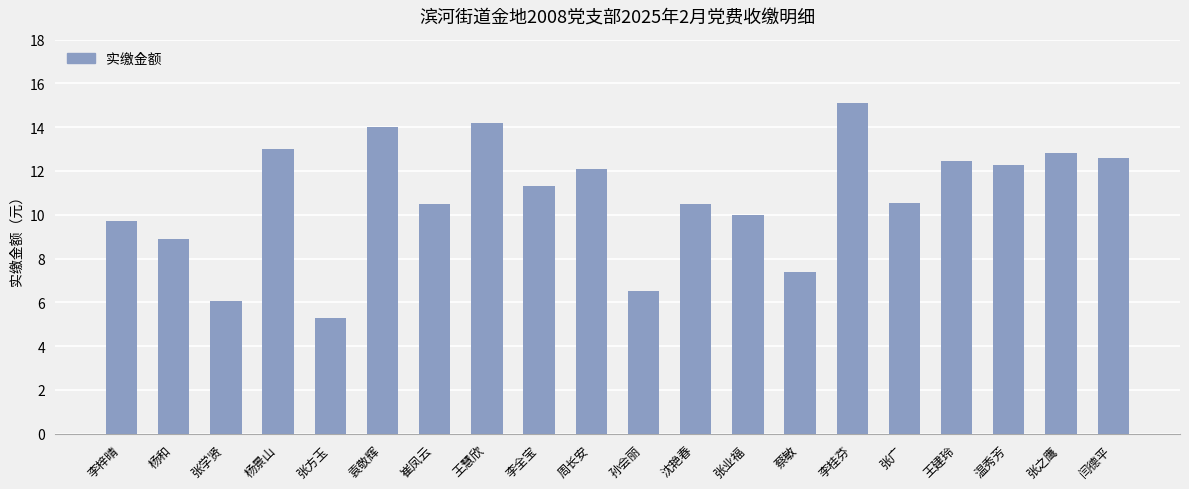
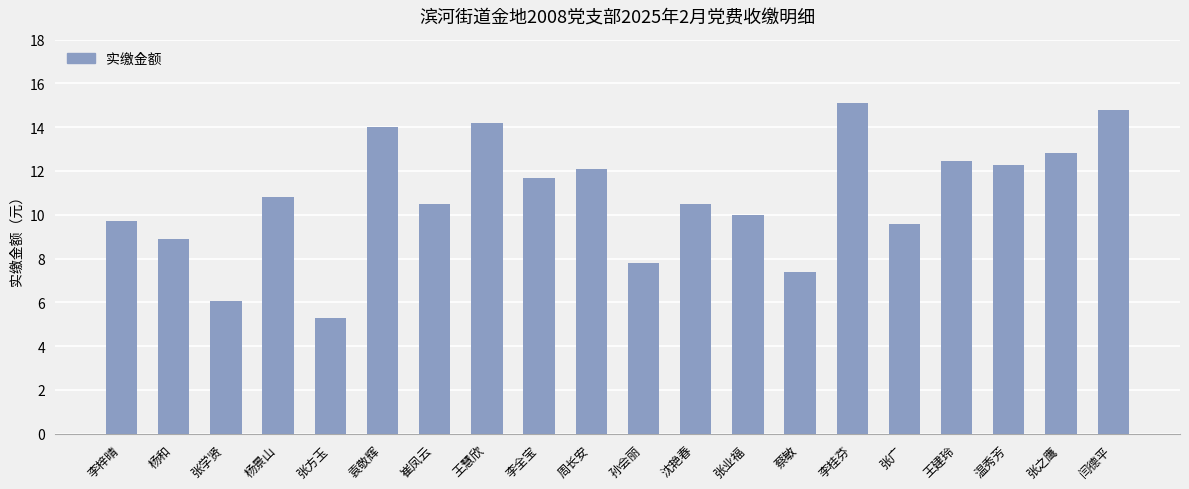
  {
    "李梓晴": 9.7,
    "杨和": 8.9,
    "张学贤": 6.1,
-   "杨景山": 13.0,
+   "杨景山": 10.8,
    "张方玉": 5.3,
    "袁敬辉": 14.0,
    "崔凤云": 10.5,
    "王慧欣": 14.2,
-   "李全宝": 11.3,
+   "李全宝": 11.7,
    "周长安": 12.1,
-   "孙会丽": 6.5,
+   "孙会丽": 7.8,
    "沈艳春": 10.5,
    "张业福": 10.0,
    "蔡敏": 7.4,
    "李桂芬": 15.1,
-   "张广": 10.5,
+   "张广": 9.6,
    "王建玲": 12.5,
    "温秀芳": 12.3,
    "张之鹰": 12.8,
-   "闫德平": 12.6
+   "闫德平": 14.8
  }
